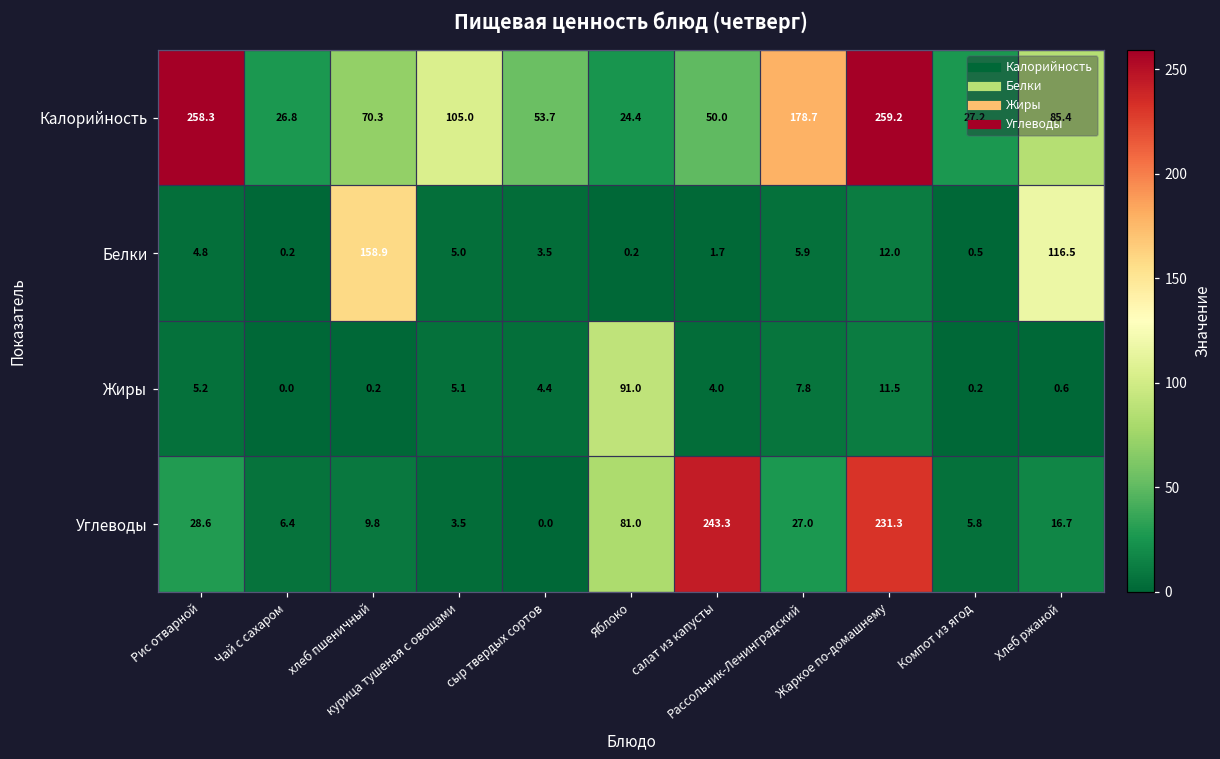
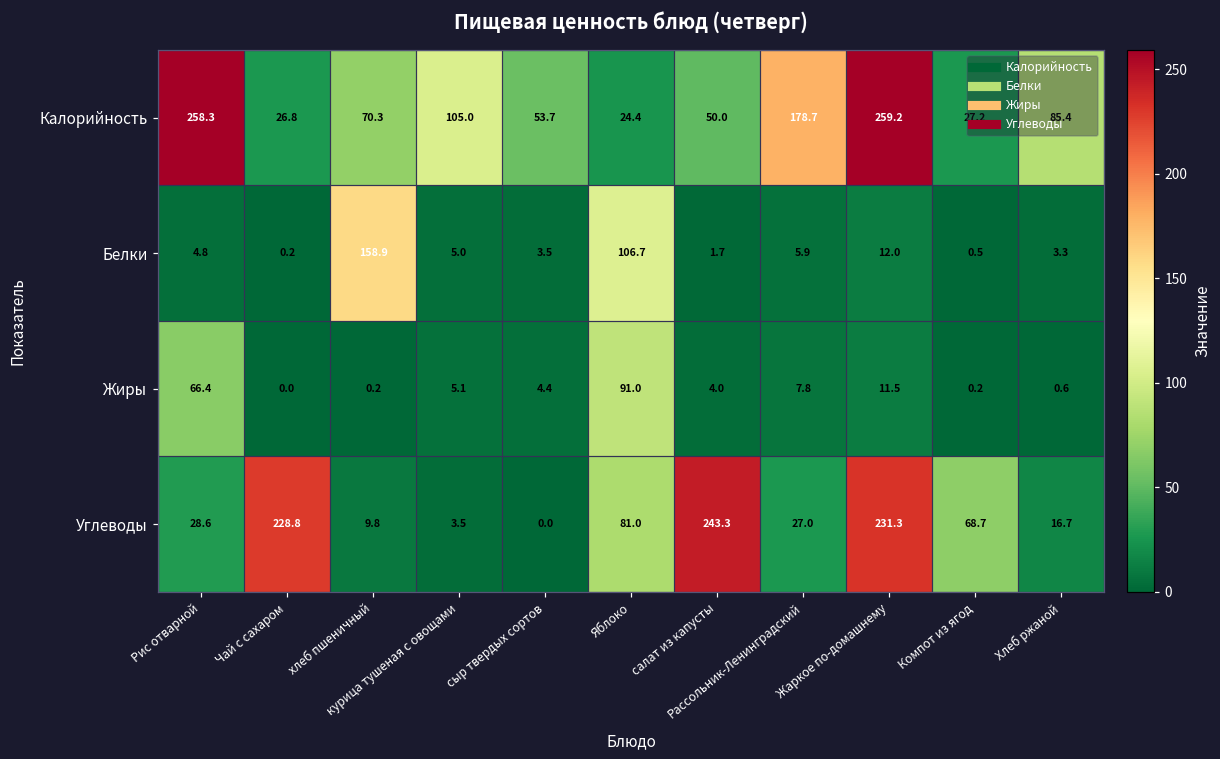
  {
    "Калорийность": {
      "Рис отварной": 258.3,
      "Чай с сахаром": 26.8,
      "хлеб пшеничный": 70.3,
      "курица тушеная с овощами": 105.0,
      "сыр твердых сортов": 53.7,
      "Яблоко": 24.4,
      "салат из капусты": 50.0,
      "Рассольник-Ленинградский": 178.7,
      "Жаркое по-домашнему": 259.2
    },
    "Белки": {
      "Рис отварной": 4.8,
      "Чай с сахаром": 0.2,
      "хлеб пшеничный": 158.9,
      "курица тушеная с овощами": 5.0,
      "сыр твердых сортов": 3.5,
-     "Яблоко": 0.2,
+     "Яблоко": 106.7,
      "салат из капусты": 1.7,
      "Рассольник-Ленинградский": 5.9,
      "Жаркое по-домашнему": 12.0,
      "Компот из ягод": 0.5,
-     "Хлеб ржаной": 116.5
+     "Хлеб ржаной": 3.3
    },
    "Жиры": {
-     "Рис отварной": 5.2,
+     "Рис отварной": 66.4,
      "Чай с сахаром": 0.0,
      "хлеб пшеничный": 0.2,
      "курица тушеная с овощами": 5.1,
      "сыр твердых сортов": 4.4,
      "Яблоко": 91.0,
      "салат из капусты": 4.0,
      "Рассольник-Ленинградский": 7.8,
      "Жаркое по-домашнему": 11.5,
      "Компот из ягод": 0.2,
      "Хлеб ржаной": 0.6
    },
    "Углеводы": {
      "Рис отварной": 28.6,
-     "Чай с сахаром": 6.4,
+     "Чай с сахаром": 228.8,
      "хлеб пшеничный": 9.8,
      "курица тушеная с овощами": 3.5,
      "сыр твердых сортов": 0.0,
      "Яблоко": 81.0,
      "салат из капусты": 243.3,
      "Рассольник-Ленинградский": 27.0,
      "Жаркое по-домашнему": 231.3,
-     "Компот из ягод": 5.8,
+     "Компот из ягод": 68.7,
      "Хлеб ржаной": 16.7
    }
  }
